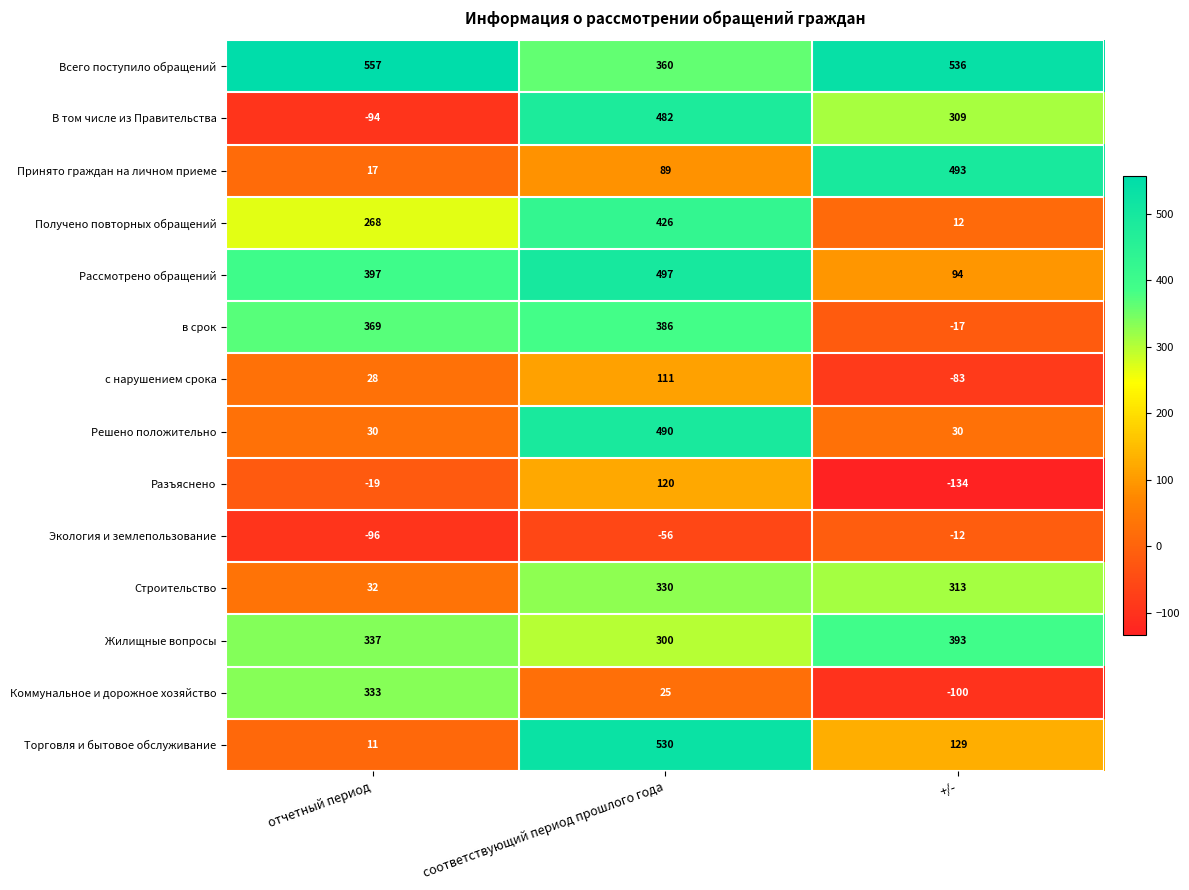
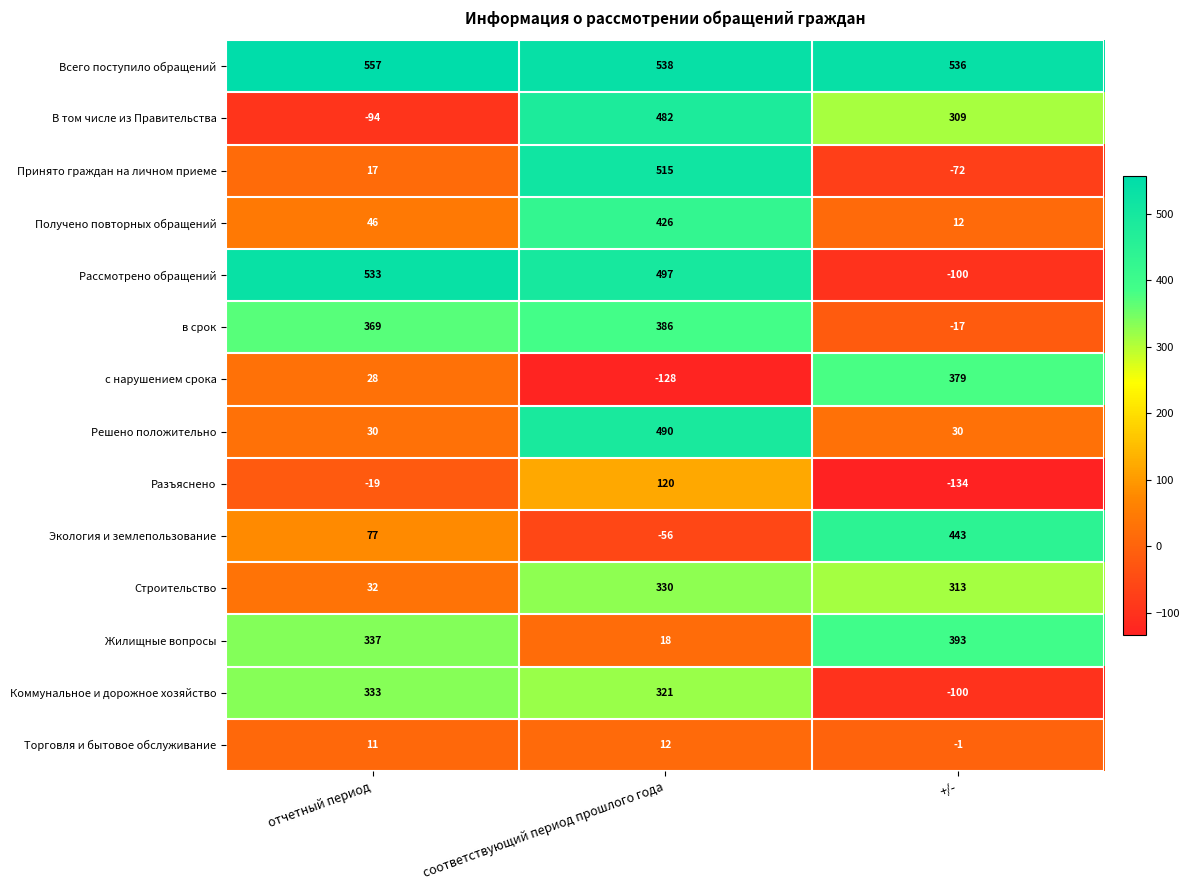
  {
    "Всего поступило обращений": {
      "отчетный период": 557,
-     "соответствующий период прошлого года": 360,
+     "соответствующий период прошлого года": 538,
      "+/-": 536
    },
    "В том числе из Правительства": {
      "отчетный период": -94,
      "соответствующий период прошлого года": 482,
      "+/-": 309
    },
    "Принято граждан на личном приеме": {
      "отчетный период": 17,
-     "соответствующий период прошлого года": 89,
-     "+/-": 493
+     "соответствующий период прошлого года": 515,
+     "+/-": -72
    },
    "Получено повторных обращений": {
-     "отчетный период": 268,
+     "отчетный период": 46,
      "соответствующий период прошлого года": 426,
      "+/-": 12
    },
    "Рассмотрено обращений": {
-     "отчетный период": 397,
+     "отчетный период": 533,
      "соответствующий период прошлого года": 497,
-     "+/-": 94
+     "+/-": -100
    },
    "в срок": {
      "отчетный период": 369,
      "соответствующий период прошлого года": 386,
      "+/-": -17
    },
    "с нарушением срока": {
      "отчетный период": 28,
-     "соответствующий период прошлого года": 111,
-     "+/-": -83
+     "соответствующий период прошлого года": -128,
+     "+/-": 379
    },
    "Решено положительно": {
      "отчетный период": 30,
      "соответствующий период прошлого года": 490,
      "+/-": 30
    },
    "Разъяснено": {
      "отчетный период": -19,
      "соответствующий период прошлого года": 120,
      "+/-": -134
    },
    "Экология и землепользование": {
-     "отчетный период": -96,
+     "отчетный период": 77,
      "соответствующий период прошлого года": -56,
-     "+/-": -12
+     "+/-": 443
    },
    "Строительство": {
      "отчетный период": 32,
      "соответствующий период прошлого года": 330,
      "+/-": 313
    },
    "Жилищные вопросы": {
      "отчетный период": 337,
-     "соответствующий период прошлого года": 300,
+     "соответствующий период прошлого года": 18,
      "+/-": 393
    },
    "Коммунальное и дорожное хозяйство": {
      "отчетный период": 333,
-     "соответствующий период прошлого года": 25,
+     "соответствующий период прошлого года": 321,
      "+/-": -100
    },
    "Торговля и бытовое обслуживание": {
      "отчетный период": 11,
-     "соответствующий период прошлого года": 530,
-     "+/-": 129
+     "соответствующий период прошлого года": 12,
+     "+/-": -1
    }
  }
